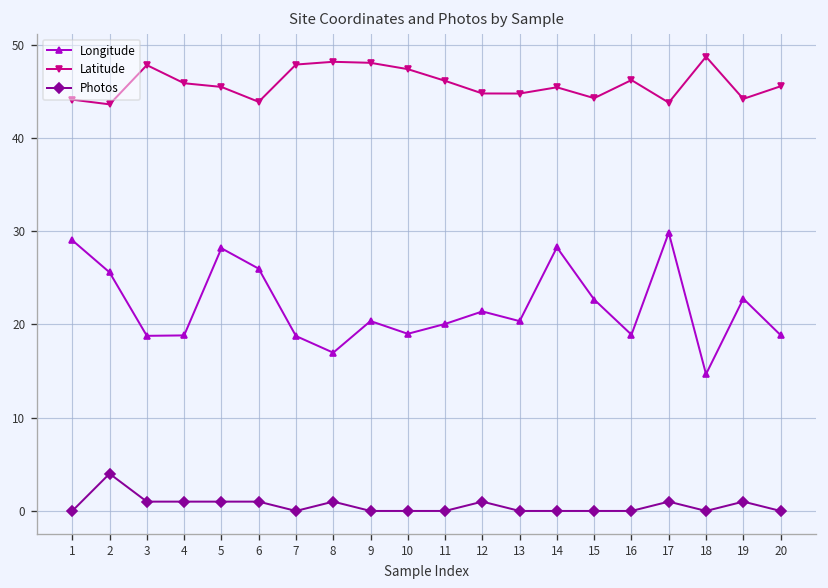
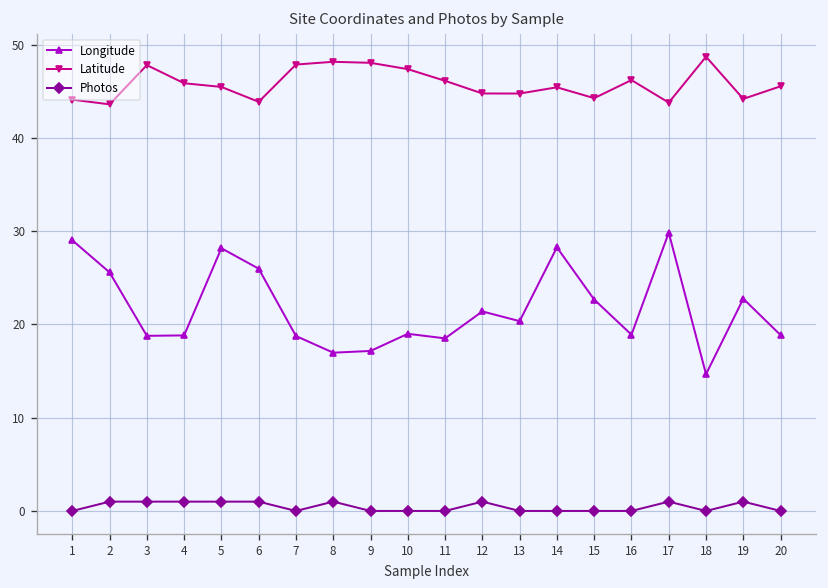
  {
    "Longitude": {
      "1": 29,
      "2": 26,
      "3": 19,
      "4": 19,
      "5": 28,
      "6": 26,
      "7": 19,
      "8": 17,
-     "9": 20,
+     "9": 17,
      "10": 19,
-     "11": 20,
+     "11": 19,
      "12": 21,
      "13": 20,
      "14": 28,
      "15": 23,
      "16": 19,
      "17": 30,
      "18": 15,
      "19": 23,
      "20": 19
    },
    "Latitude": {
      "1": 44,
      "2": 44,
      "3": 48,
      "4": 46,
      "5": 45,
      "6": 44,
      "7": 48,
      "8": 48,
      "9": 48,
      "10": 47,
      "11": 46,
      "12": 45,
      "13": 45,
      "14": 45,
      "15": 44,
      "16": 46,
      "17": 44,
      "18": 49,
      "19": 44,
      "20": 46
    },
    "Photos": {
      "1": 0,
-     "2": 4,
+     "2": 1,
      "3": 1,
      "4": 1,
      "5": 1,
      "6": 1,
      "7": 0,
      "8": 1,
      "9": 0,
      "10": 0,
      "11": 0,
      "12": 1,
      "13": 0,
      "14": 0,
      "15": 0,
      "16": 0,
      "17": 1,
      "18": 0,
      "19": 1,
      "20": 0
    }
  }
